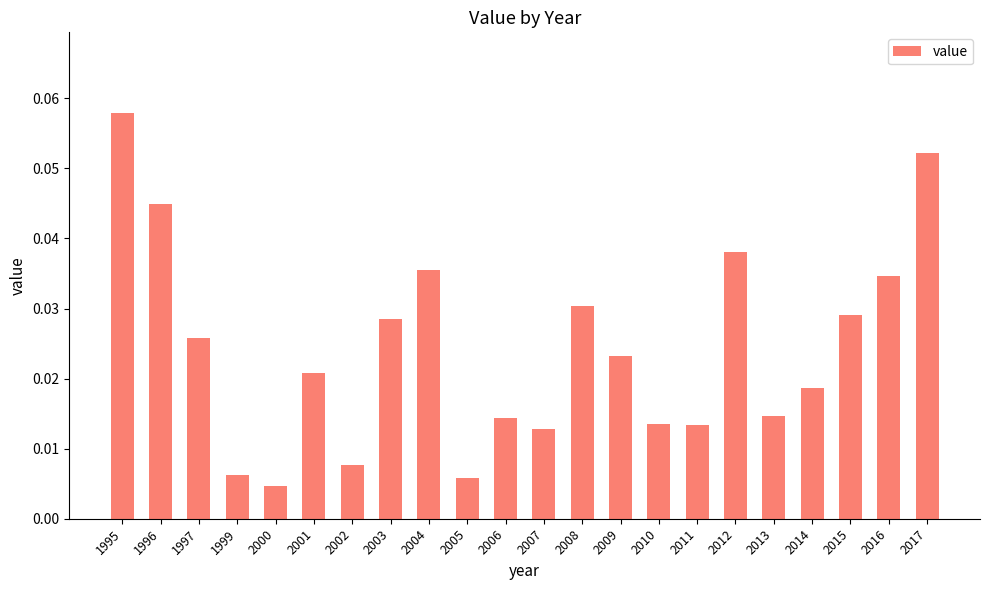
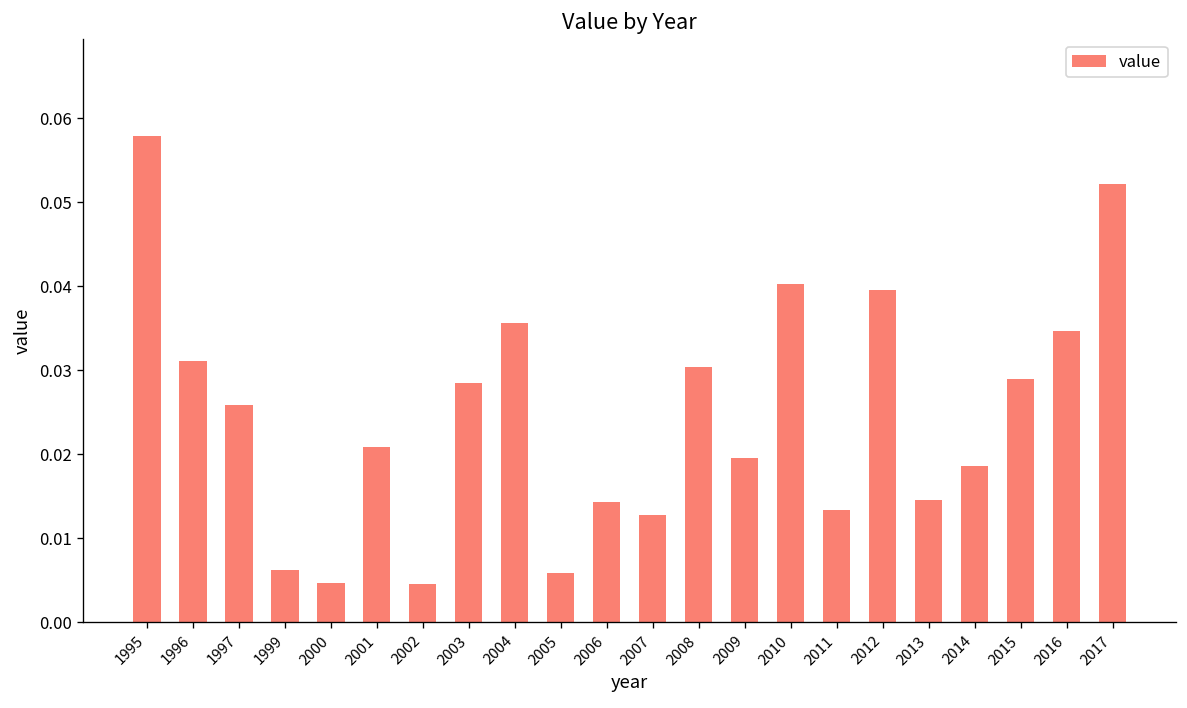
  {
    "1995": 0.058,
-   "1996": 0.045,
+   "1996": 0.031,
    "1997": 0.026,
    "1999": 0.006,
    "2000": 0.005,
    "2001": 0.021,
-   "2002": 0.008,
+   "2002": 0.005,
    "2003": 0.028,
    "2004": 0.036,
    "2005": 0.006,
    "2006": 0.014,
    "2007": 0.013,
    "2008": 0.030,
-   "2009": 0.023,
-   "2010": 0.014,
+   "2009": 0.020,
+   "2010": 0.040,
    "2011": 0.013,
-   "2012": 0.038,
+   "2012": 0.040,
    "2013": 0.015,
    "2014": 0.019,
    "2015": 0.029,
    "2016": 0.035,
    "2017": 0.052
  }
